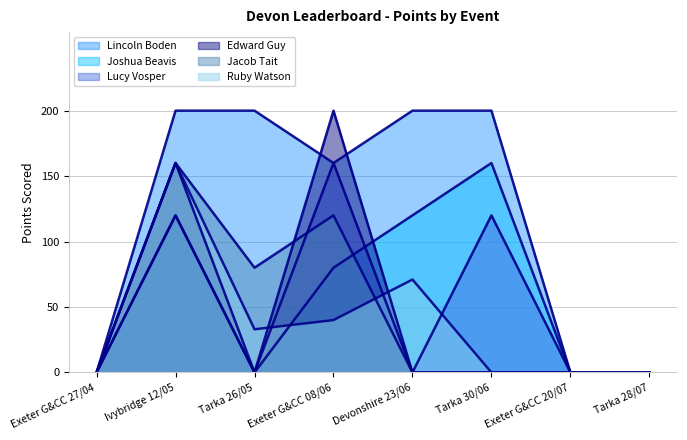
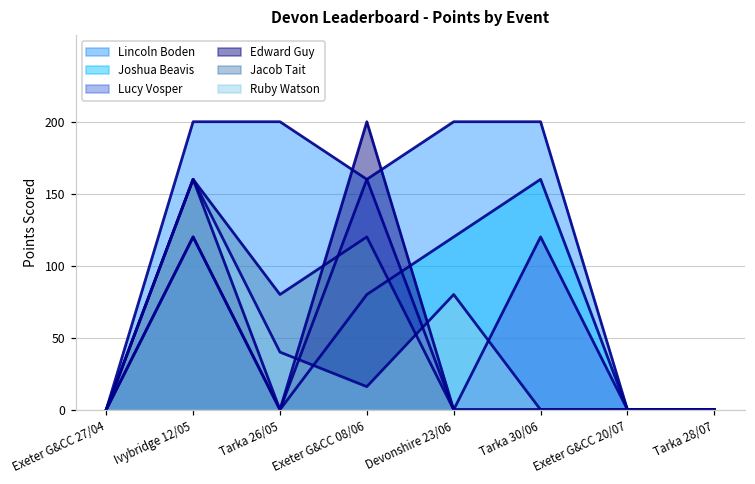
  {
    "Edward Guy": {
      "Exeter G&CC 08/06": 200
    },
    "Ruby Watson": {
-     "Tarka 26/05": 33,
-     "Exeter G&CC 08/06": 40,
-     "Devonshire 23/06": 71
+     "Tarka 26/05": 40,
+     "Exeter G&CC 08/06": 16,
+     "Devonshire 23/06": 80
    }
  }
